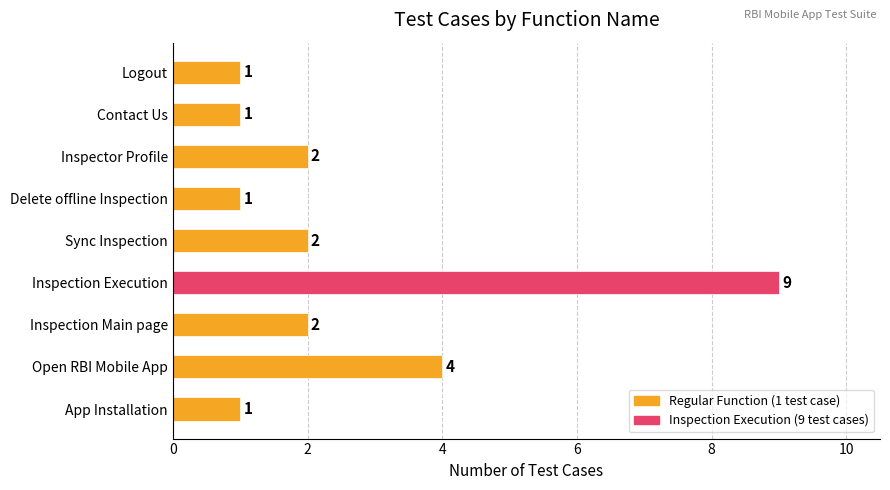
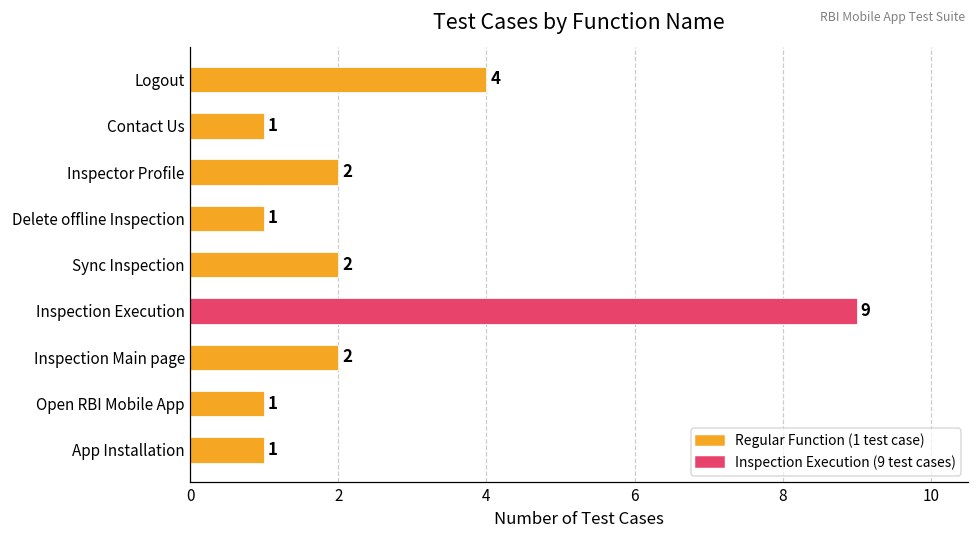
  {
-   "Logout": 1,
+   "Logout": 4,
    "Contact Us": 1,
    "Inspector Profile": 2,
    "Delete offline Inspection": 1,
    "Sync Inspection": 2,
    "Inspection Execution": 9,
    "Inspection Main page": 2,
-   "Open RBI Mobile App": 4,
+   "Open RBI Mobile App": 1,
    "App Installation": 1
  }
